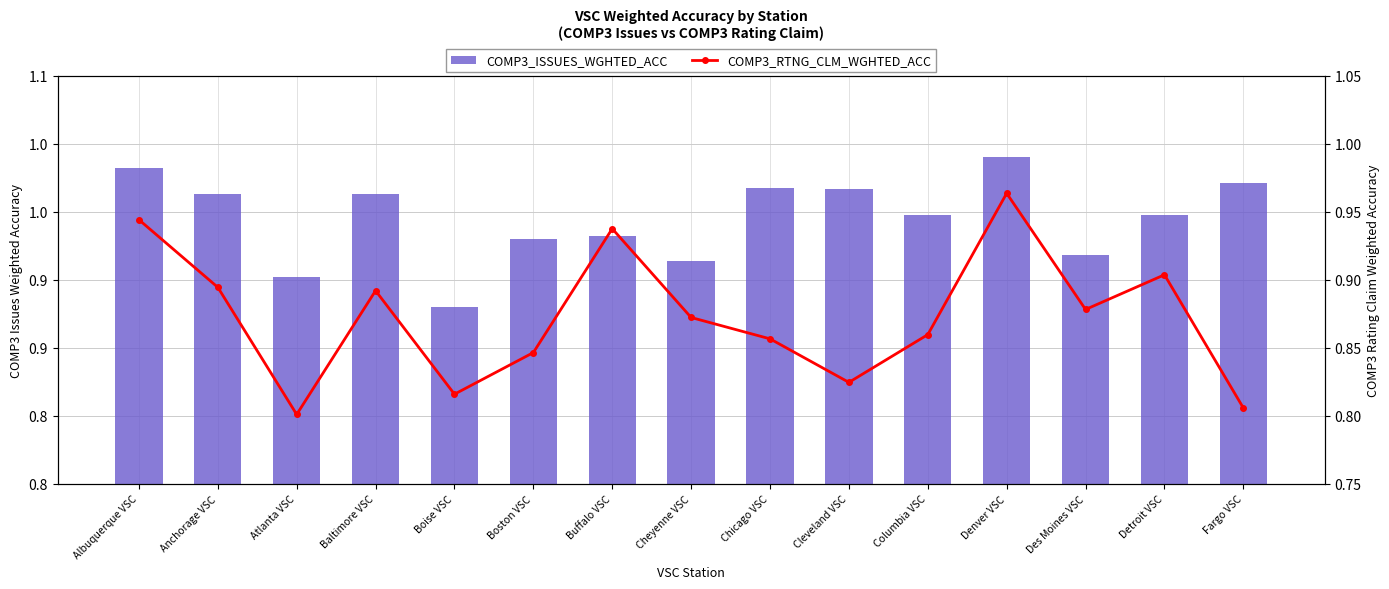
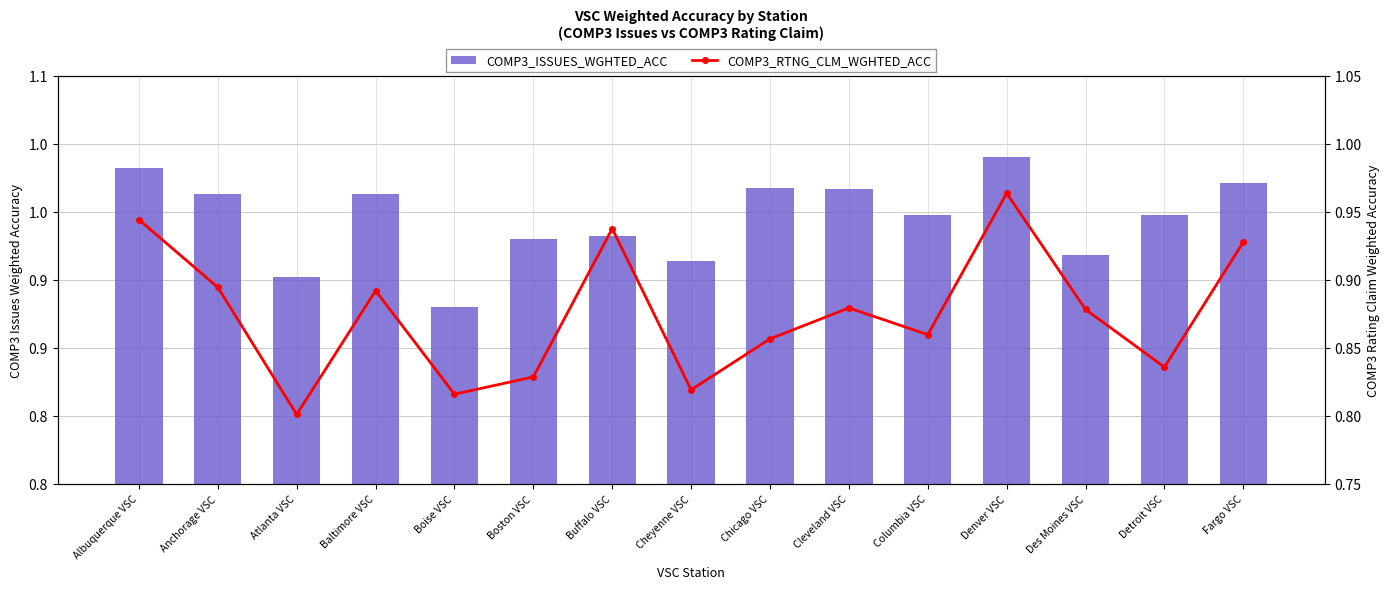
  {
    "COMP3_RTNG_CLM_WGHTED_ACC": {
      "Albuquerque VSC": 0.944,
      "Anchorage VSC": 0.895,
      "Atlanta VSC": 0.801,
      "Baltimore VSC": 0.892,
      "Boise VSC": 0.816,
-     "Boston VSC": 0.847,
+     "Boston VSC": 0.829,
      "Buffalo VSC": 0.938,
-     "Cheyenne VSC": 0.872,
+     "Cheyenne VSC": 0.819,
      "Chicago VSC": 0.857,
-     "Cleveland VSC": 0.825,
+     "Cleveland VSC": 0.879,
      "Columbia VSC": 0.860,
      "Denver VSC": 0.964,
      "Des Moines VSC": 0.878,
-     "Detroit VSC": 0.904,
-     "Fargo VSC": 0.806
+     "Detroit VSC": 0.836,
+     "Fargo VSC": 0.928
    }
  }
